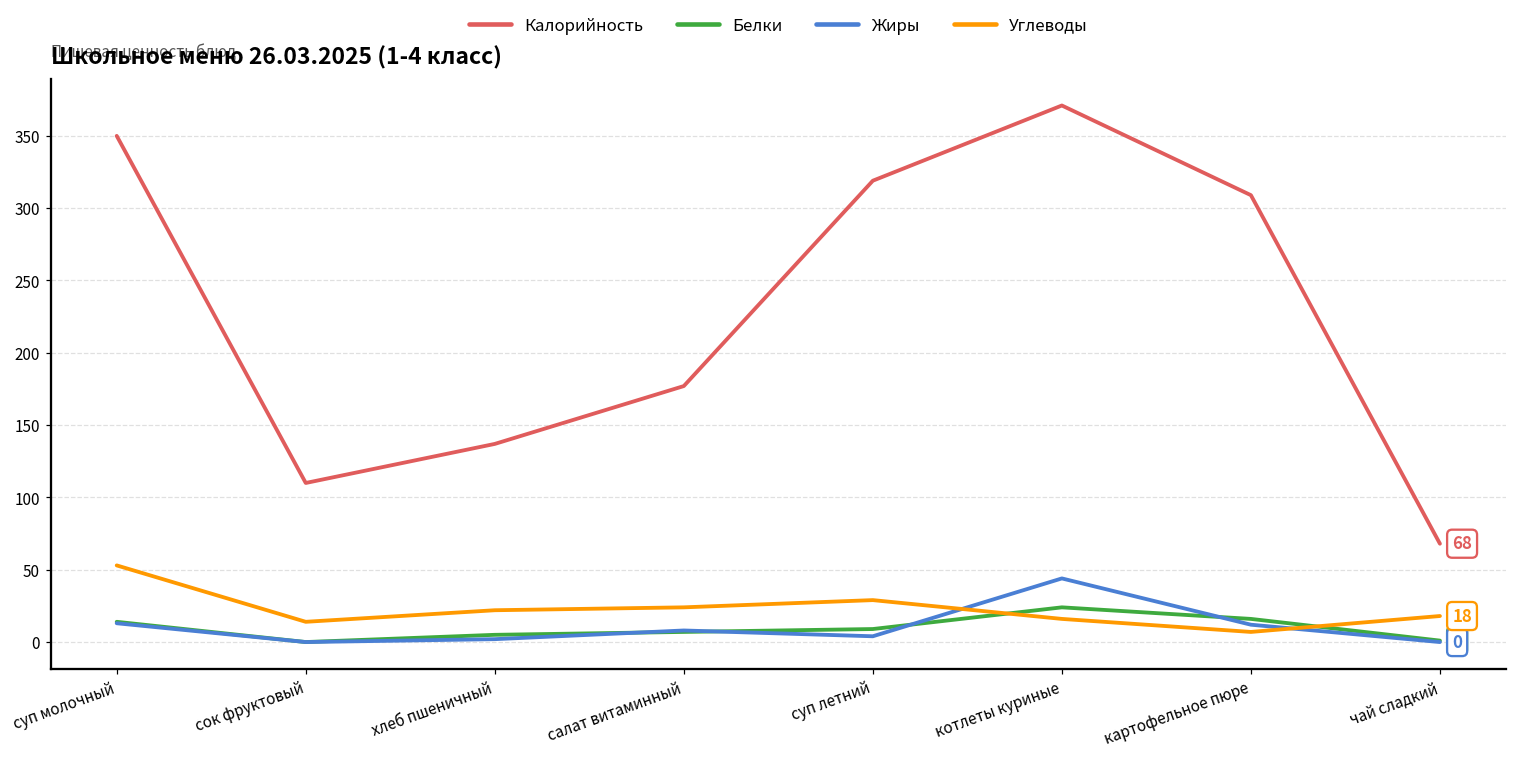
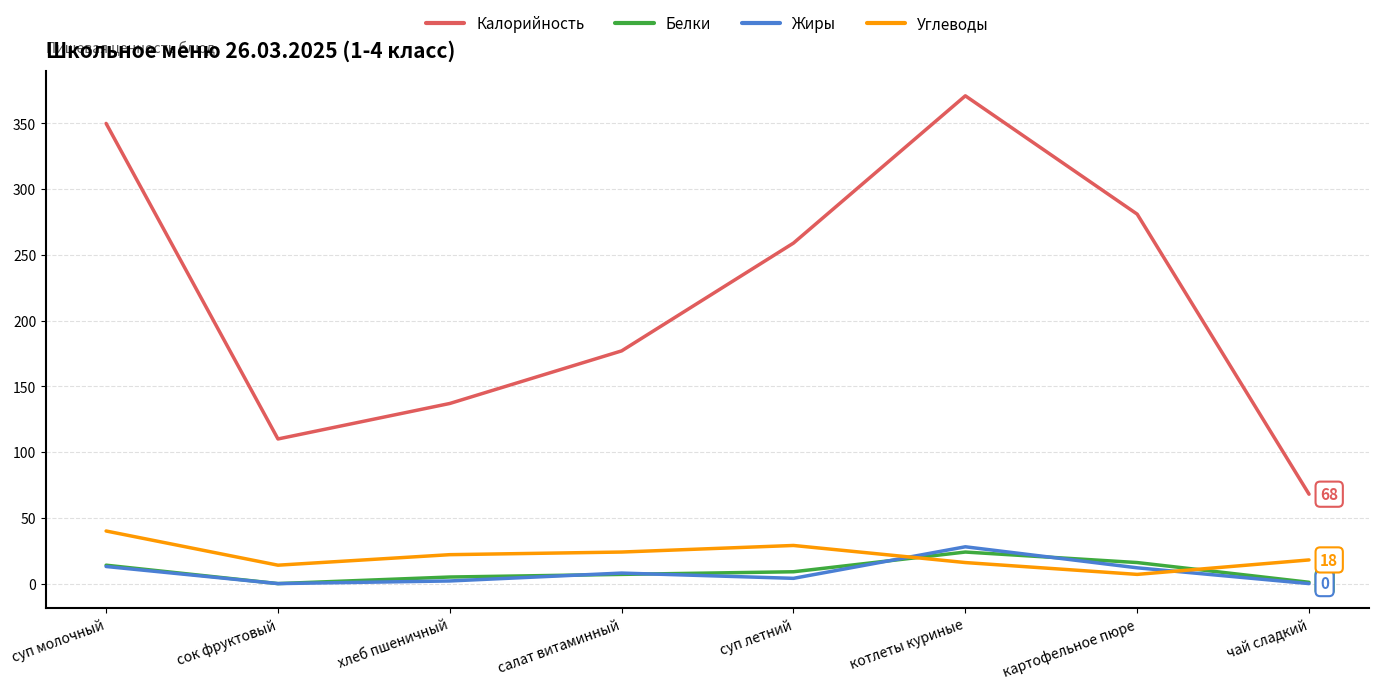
  {
    "Калорийность": {
      "суп молочный": 350,
      "сок фруктовый": 110,
      "хлеб пшеничный": 137,
      "салат витаминный": 177,
-     "суп летний": 319,
+     "суп летний": 259,
      "котлеты куриные": 371,
-     "картофельное пюре": 309
+     "картофельное пюре": 281
    },
    "Белки": {
      "хлеб пшеничный": 5,
      "суп летний": 9,
      "котлеты куриные": 24,
      "картофельное пюре": 16
    },
    "Жиры": {
      "хлеб пшеничный": 2,
      "суп летний": 4,
-     "котлеты куриные": 44,
+     "котлеты куриные": 28,
      "картофельное пюре": 12
    },
    "Углеводы": {
-     "суп молочный": 53,
+     "суп молочный": 40,
      "сок фруктовый": 14,
      "хлеб пшеничный": 22,
      "салат витаминный": 24,
      "суп летний": 29,
      "котлеты куриные": 16,
      "картофельное пюре": 7
    }
  }
